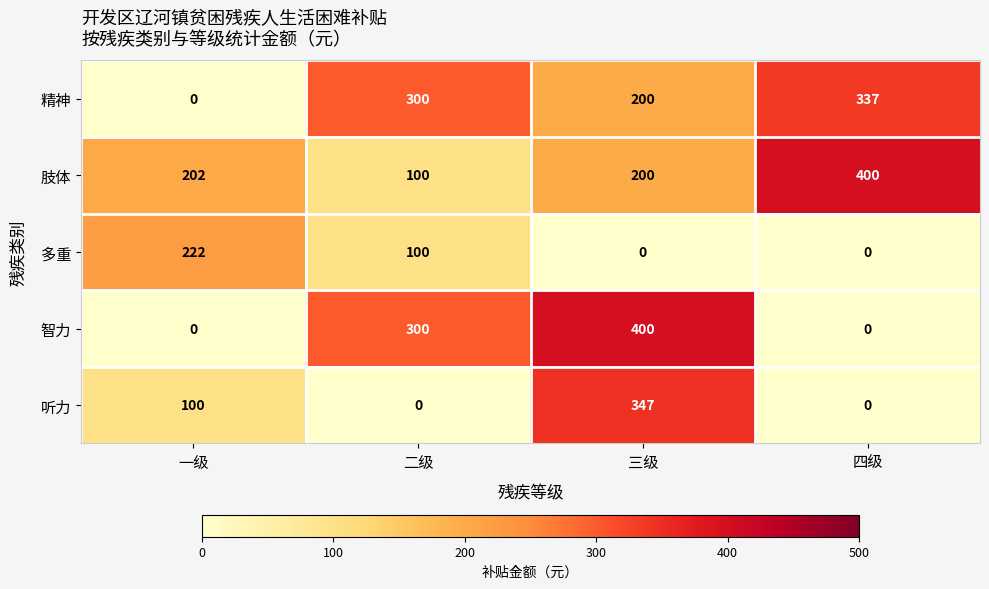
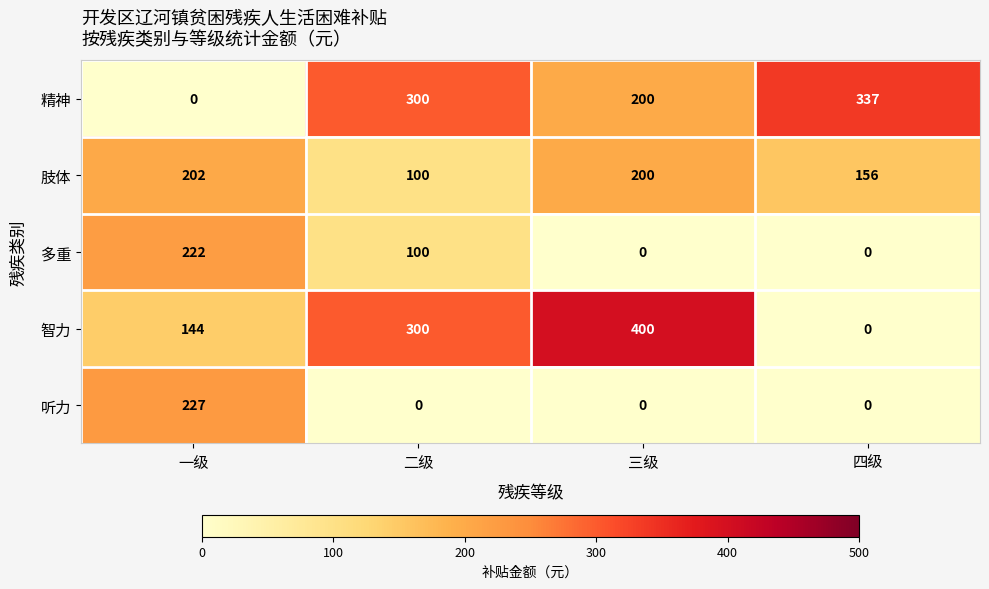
  {
    "精神": {
      "一级": 0,
      "二级": 300,
      "三级": 200,
      "四级": 337
    },
    "肢体": {
      "一级": 202,
      "二级": 100,
      "三级": 200,
-     "四级": 400
+     "四级": 156
    },
    "多重": {
      "一级": 222,
      "二级": 100,
      "三级": 0,
      "四级": 0
    },
    "智力": {
-     "一级": 0,
+     "一级": 144,
      "二级": 300,
      "三级": 400,
      "四级": 0
    },
    "听力": {
-     "一级": 100,
+     "一级": 227,
      "二级": 0,
-     "三级": 347,
+     "三级": 0,
      "四级": 0
    }
  }
